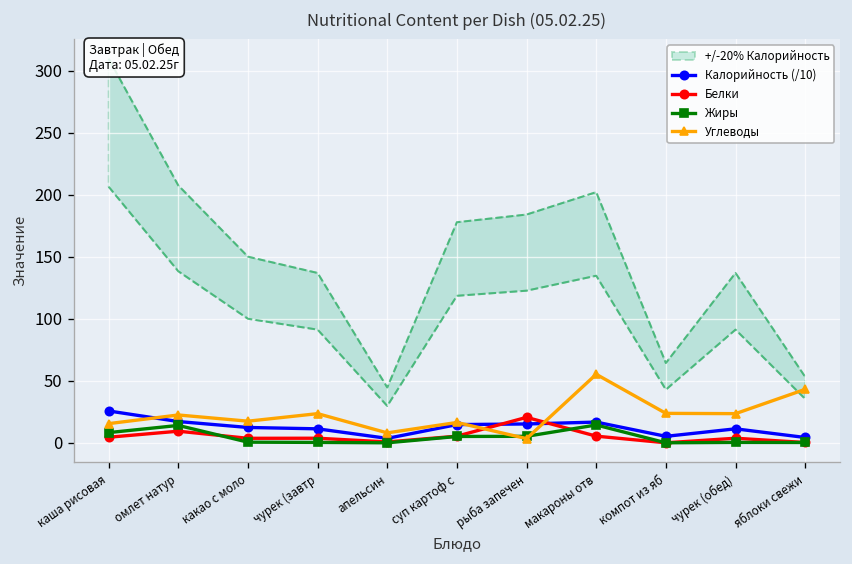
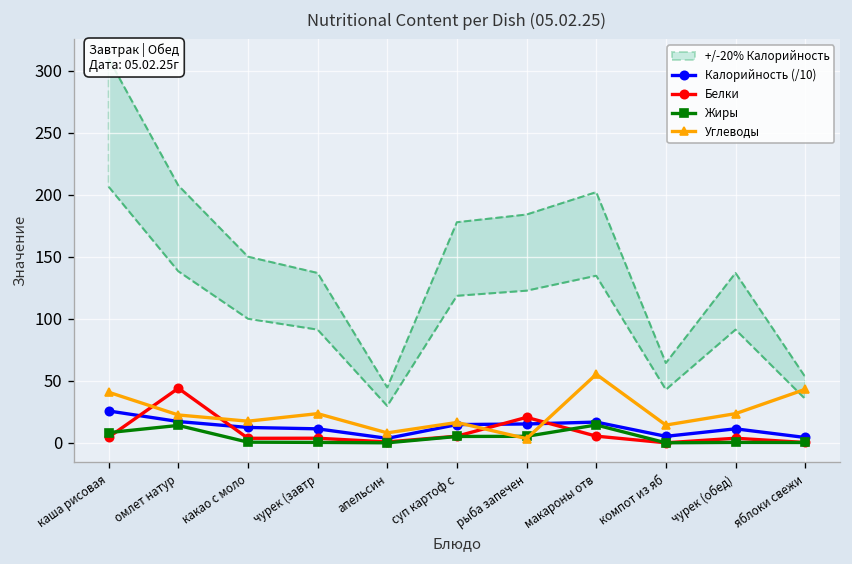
  {
    "+/-20% Калорийность": {
      "омлет натур": 208,
      "какао с моло": 150,
      "чурек (завтр": 137,
      "апельсин": 45,
      "суп картоф с": 178,
      "рыба запечен": 184,
      "макароны отв": 202,
      "компот из яб": 64,
      "чурек (обед)": 137,
      "яблоки свежи": 53
    },
    "Калорийность (/10)": {
      "каша рисовая": 26,
      "омлет натур": 17,
      "какао с моло": 13,
      "чурек (завтр": 11,
      "апельсин": 4,
      "рыба запечен": 15,
      "компот из яб": 5,
      "чурек (обед)": 11,
      "яблоки свежи": 4
    },
    "Белки": {
      "каша рисовая": 5,
-     "омлет натур": 10,
+     "омлет натур": 44,
      "какао с моло": 4,
      "чурек (завтр": 4,
      "рыба запечен": 21,
      "макароны отв": 6,
      "чурек (обед)": 4
    },
    "Жиры": {
      "каша рисовая": 8,
      "омлет натур": 14,
      "какао с моло": 1,
      "чурек (завтр": 0,
      "чурек (обед)": 0
    },
    "Углеводы": {
-     "каша рисовая": 16,
+     "каша рисовая": 41,
      "омлет натур": 23,
      "какао с моло": 18,
      "чурек (завтр": 24,
      "апельсин": 8,
      "макароны отв": 55,
-     "компот из яб": 24,
+     "компот из яб": 14,
      "чурек (обед)": 24,
      "яблоки свежи": 43
    }
  }
